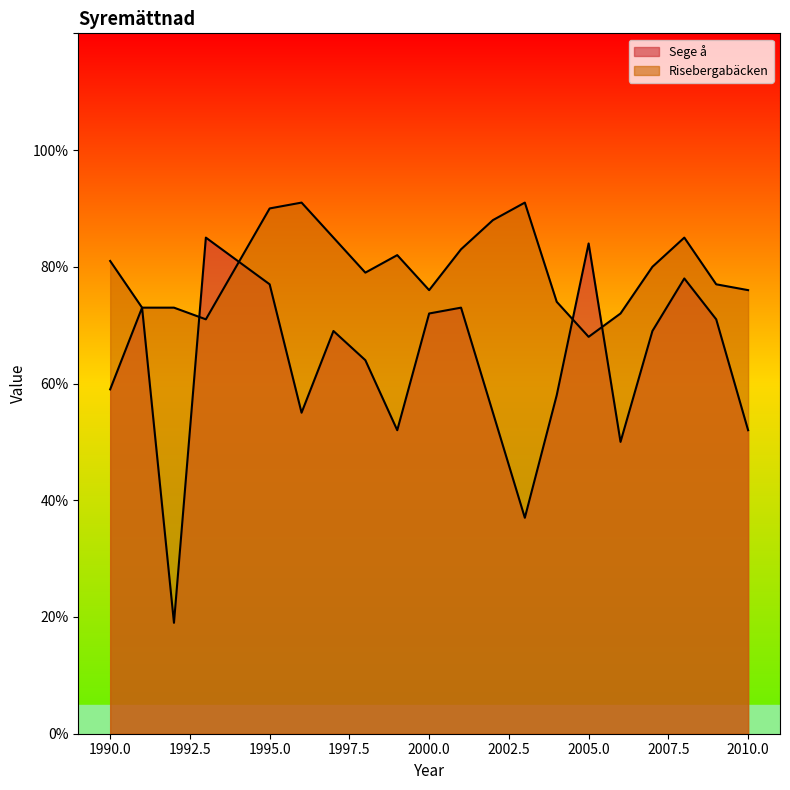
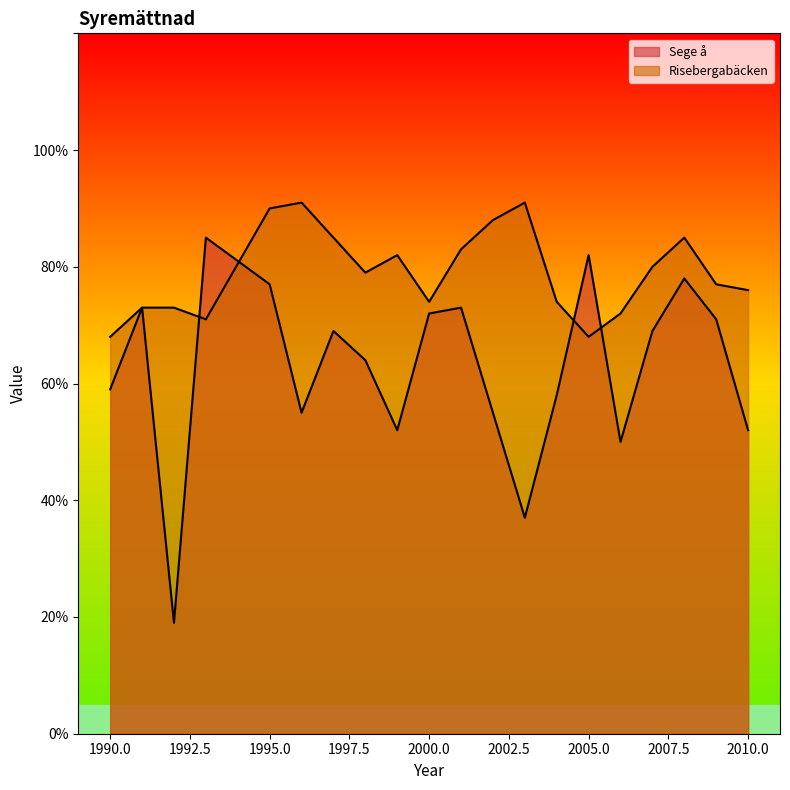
  {
    "Sege å": {
      "1990.0": "59%",
      "1995.0": "77%",
      "2000.0": "72%",
-     "2005.0": "84%",
+     "2005.0": "82%",
      "2010.0": "52%"
    },
    "Risebergabäcken": {
-     "1990.0": "81%",
+     "1990.0": "68%",
      "1995.0": "90%",
-     "2000.0": "76%",
+     "2000.0": "74%",
      "2005.0": "68%",
      "2010.0": "76%"
    }
  }
